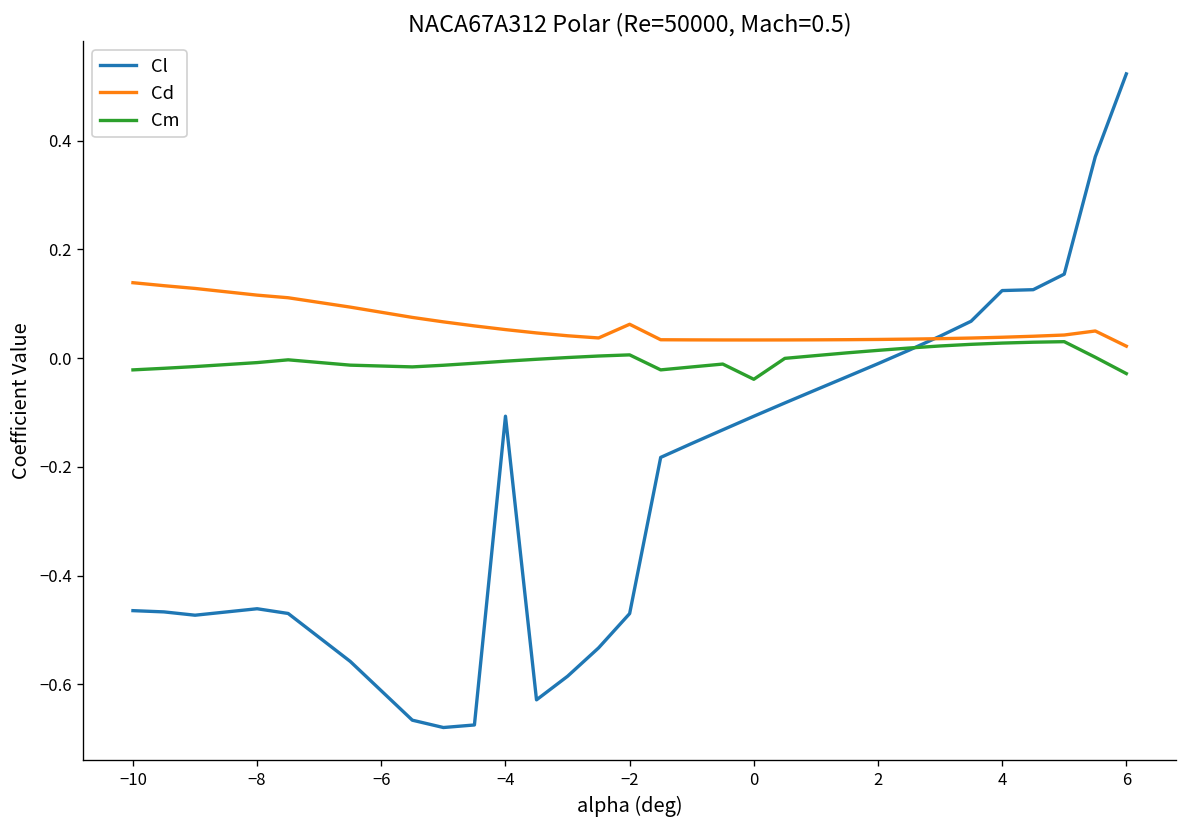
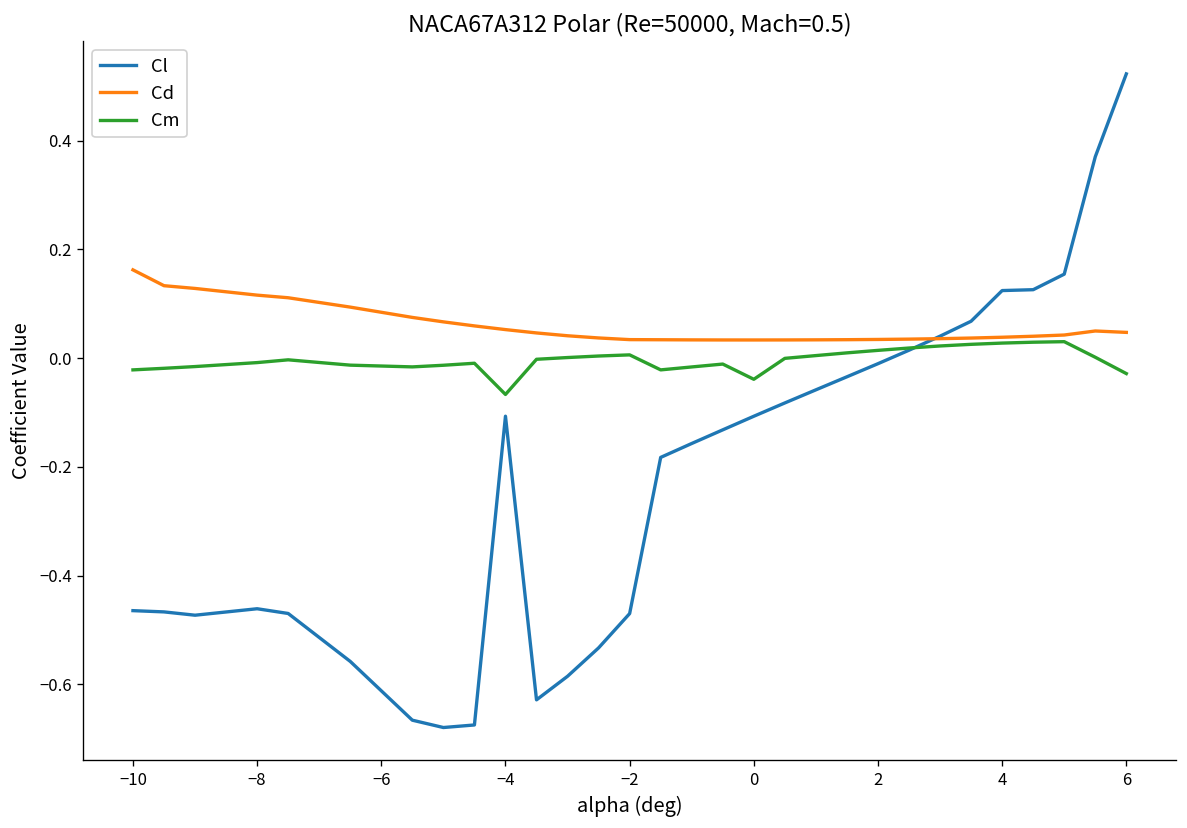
  {
    "Cl": {
      "−10": -0.46,
      "−8": -0.46,
      "−4": -0.11,
      "−2": -0.47,
      "0": -0.11,
      "2": -0.01,
      "4": 0.12,
      "6": 0.52
    },
    "Cd": {
-     "−10": 0.14,
+     "−10": 0.16,
      "−8": 0.12,
      "−4": 0.05,
-     "−2": 0.06,
+     "−2": 0.03,
      "0": 0.03,
      "2": 0.03,
      "4": 0.04,
-     "6": 0.02
+     "6": 0.05
    },
    "Cm": {
      "−10": -0.02,
      "−8": -0.01,
-     "−4": -0.01,
+     "−4": -0.07,
      "−2": 0.01,
      "0": -0.04,
      "2": 0.01,
      "4": 0.03,
      "6": -0.03
    }
  }
